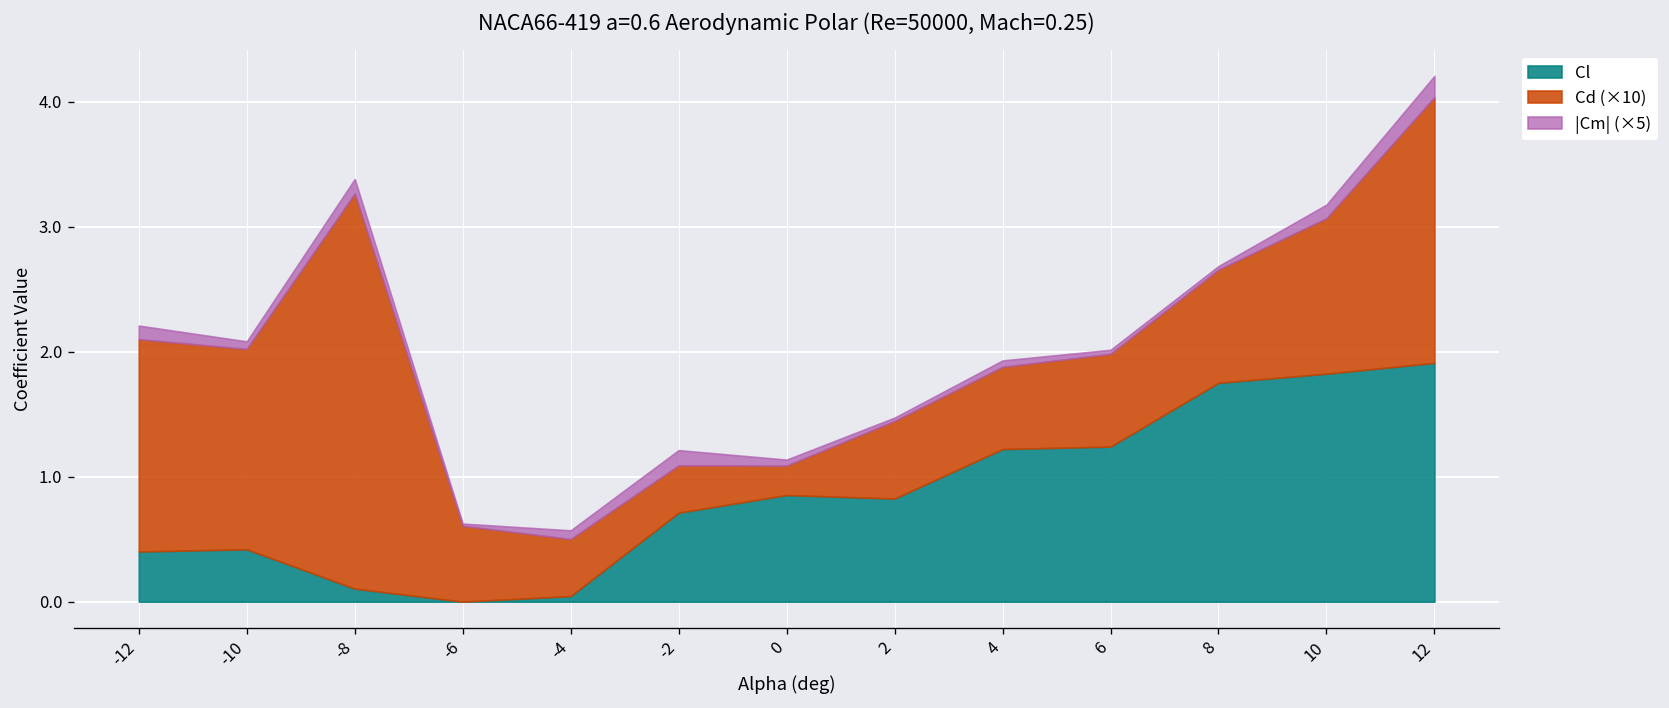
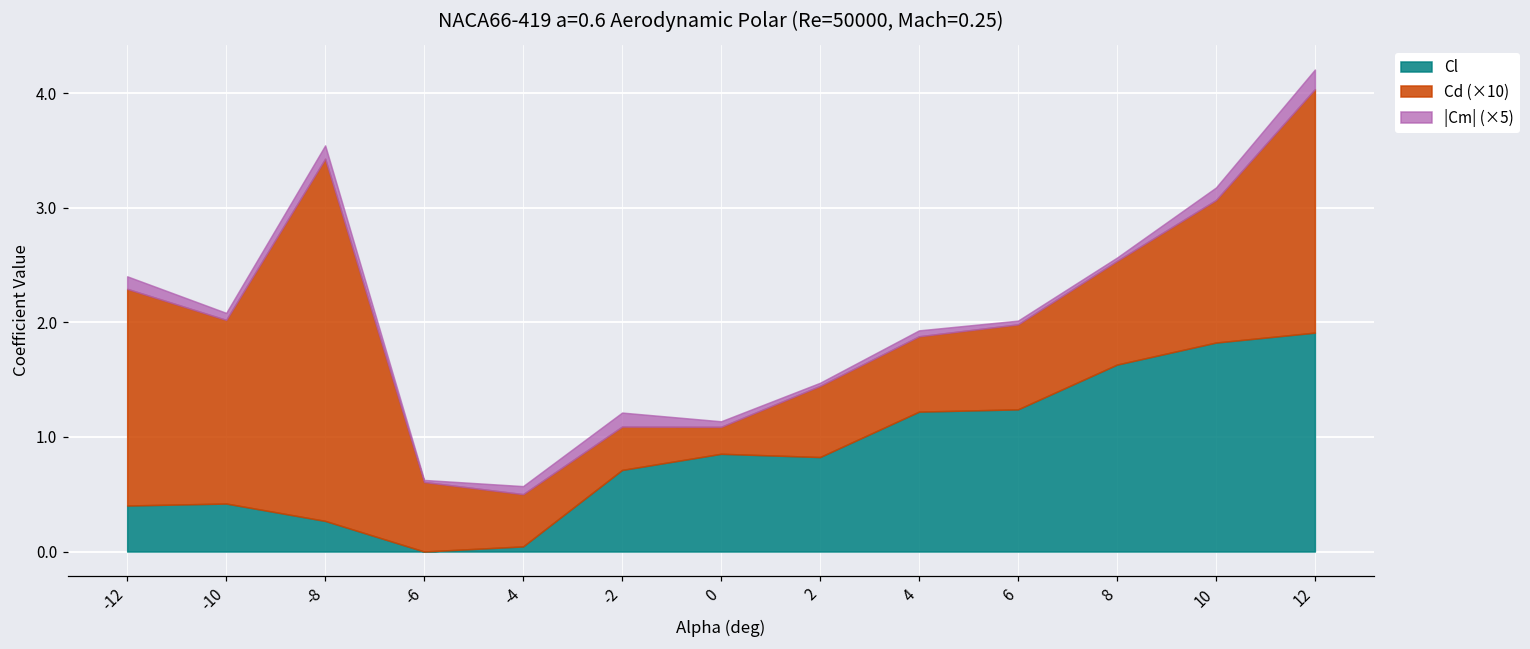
  {
    "Cl": {
      "-12": 0.40,
      "-10": 0.42,
-     "-8": 0.10,
+     "-8": 0.27,
      "-6": 0.00,
      "-4": 0.04,
      "-2": 0.71,
      "0": 0.85,
      "2": 0.82,
      "4": 1.22,
      "6": 1.24,
-     "8": 1.75,
+     "8": 1.63,
      "10": 1.82,
      "12": 1.91
    },
    "Cd (×10)": {
-     "-12": 1.70,
+     "-12": 1.89,
      "-10": 1.60,
      "-8": 3.16,
      "-4": 0.46,
      "-2": 0.38,
      "0": 0.23,
      "2": 0.62,
      "4": 0.66,
      "6": 0.74,
      "8": 0.90,
      "10": 1.24,
      "12": 2.12
    },
    "|Cm| (×5)": {
      "-12": 0.11,
      "-10": 0.06,
      "-8": 0.12,
      "-4": 0.07,
      "-2": 0.12,
      "0": 0.05,
      "2": 0.03,
      "4": 0.05,
      "6": 0.03,
      "8": 0.03,
      "10": 0.11,
      "12": 0.17
    }
  }
